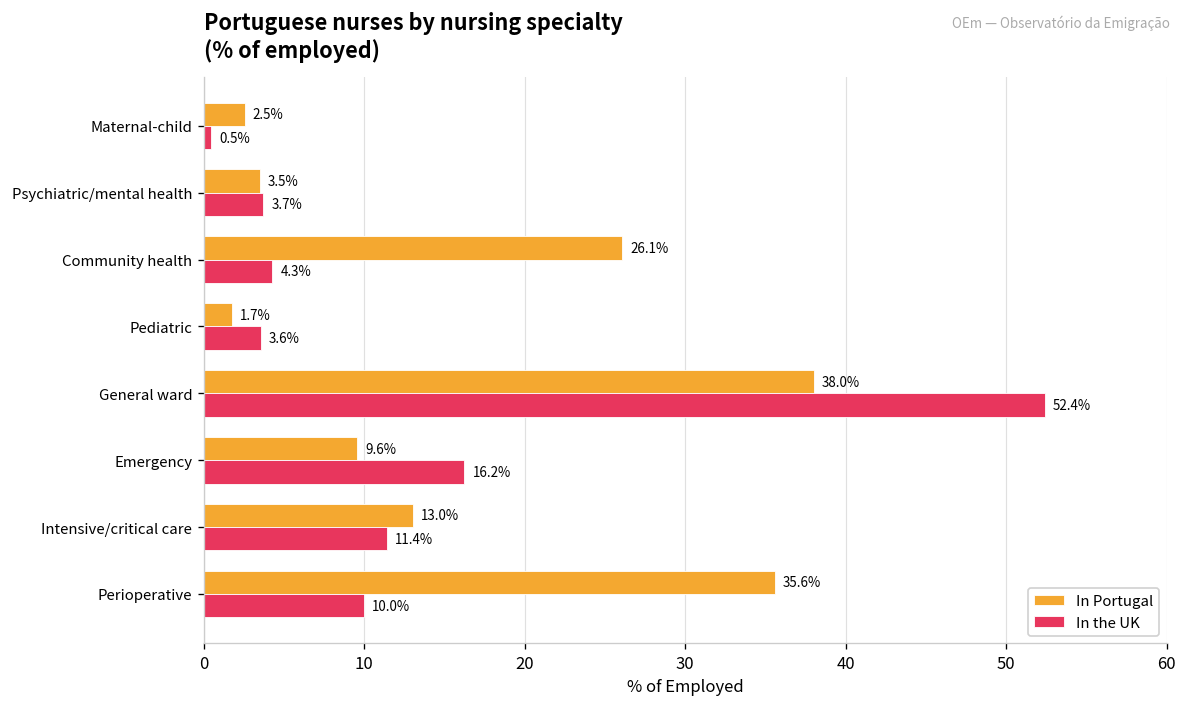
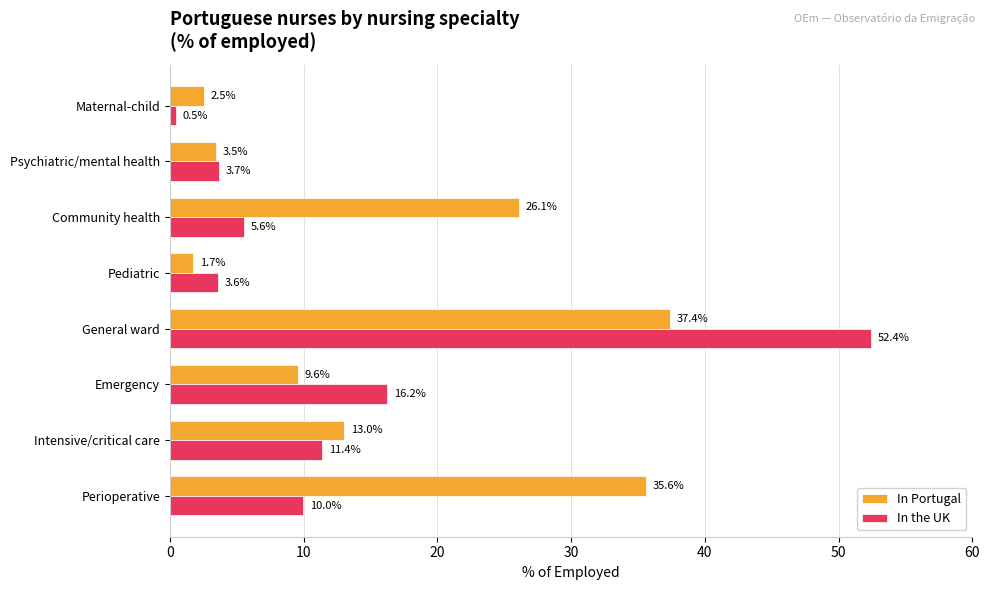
  {
    "In Portugal": {
      "Maternal-child": "2.5%",
      "Psychiatric/mental health": "3.5%",
      "Community health": "26.1%",
      "Pediatric": "1.7%",
-     "General ward": "38.0%",
+     "General ward": "37.4%",
      "Emergency": "9.6%",
      "Intensive/critical care": "13.0%",
      "Perioperative": "35.6%"
    },
    "In the UK": {
      "Maternal-child": "0.5%",
      "Psychiatric/mental health": "3.7%",
-     "Community health": "4.3%",
+     "Community health": "5.6%",
      "Pediatric": "3.6%",
      "General ward": "52.4%",
      "Emergency": "16.2%",
      "Intensive/critical care": "11.4%",
      "Perioperative": "10.0%"
    }
  }
